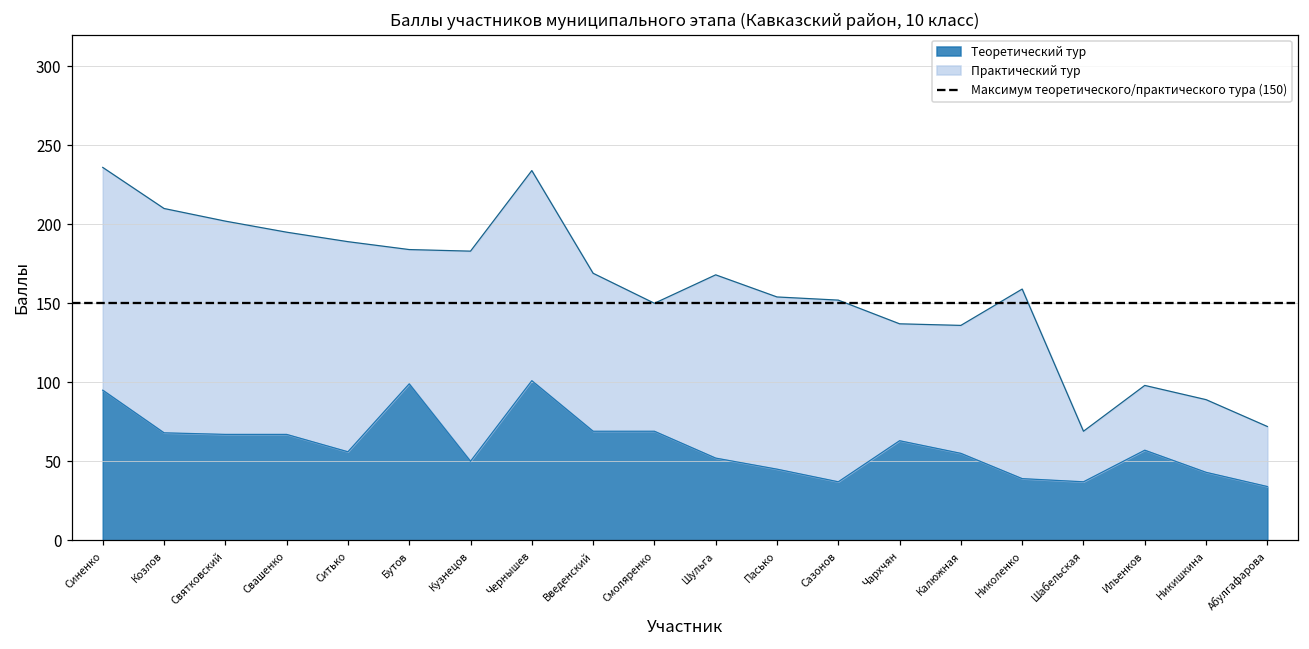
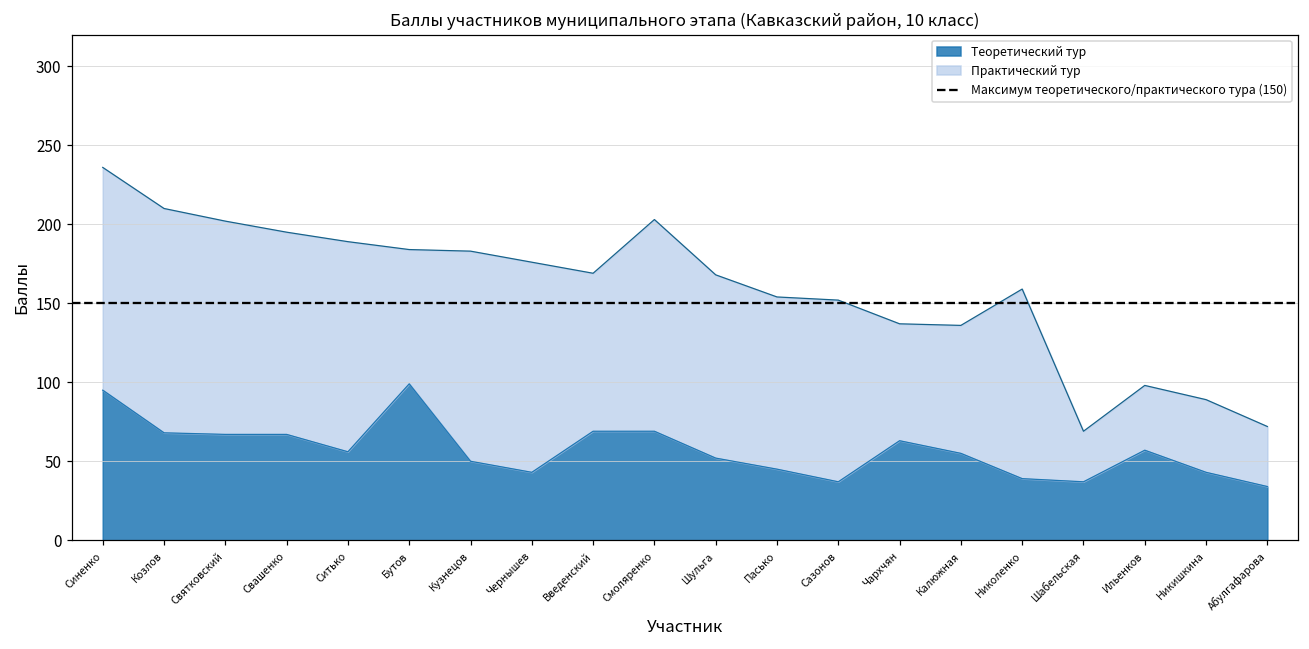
  {
    "Теоретический тур": {
      "Синенко": 95,
      "Козлов": 68,
      "Святковский": 67,
      "Свашенко": 67,
      "Ситько": 56,
      "Бутов": 99,
      "Кузнецов": 50,
-     "Чернышев": 101,
+     "Чернышев": 43,
      "Введенский": 69,
      "Смоляренко": 69,
      "Шульга": 52,
      "Пасько": 45,
      "Сазонов": 37,
      "Чархчян": 63,
      "Калюжная": 55,
      "Николенко": 39,
      "Шабельская": 37,
      "Ильенков": 57,
      "Никишкина": 43,
      "Абулгафарова": 34
    },
    "Практический тур": {
      "Синенко": 141,
      "Козлов": 142,
      "Святковский": 135,
      "Свашенко": 128,
      "Ситько": 133,
      "Бутов": 85,
      "Кузнецов": 133,
      "Чернышев": 133,
      "Введенский": 100,
-     "Смоляренко": 81,
+     "Смоляренко": 134,
      "Шульга": 116,
      "Пасько": 109,
      "Сазонов": 115,
      "Чархчян": 74,
      "Калюжная": 81,
      "Николенко": 120,
      "Шабельская": 32,
      "Ильенков": 41,
      "Никишкина": 46,
      "Абулгафарова": 38
    }
  }
